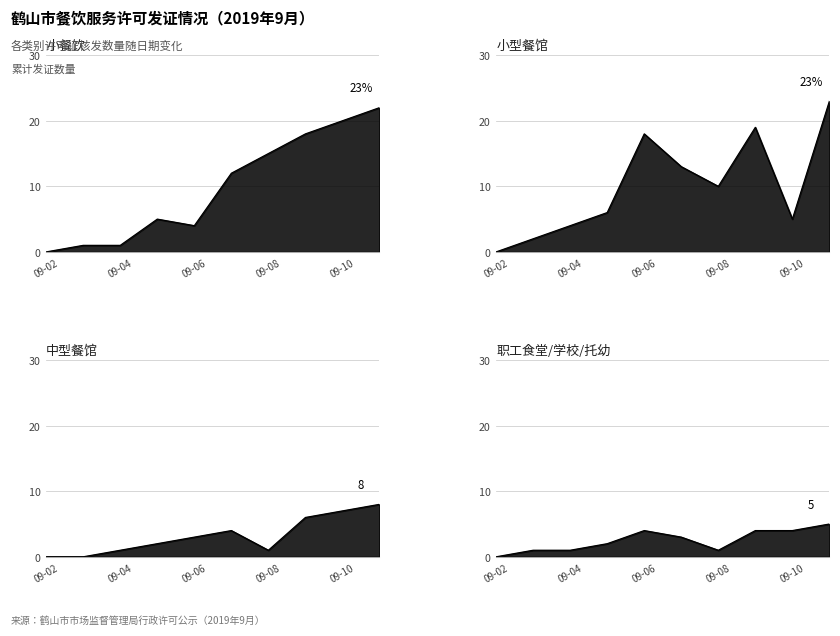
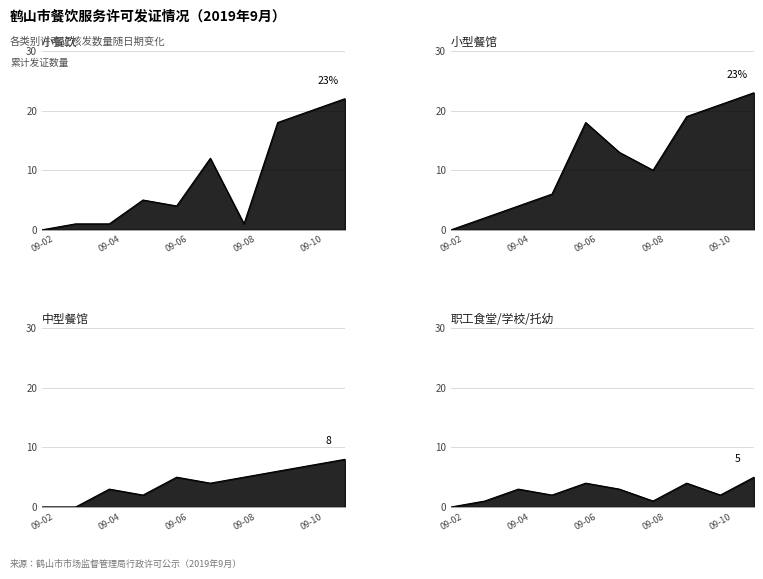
  {
    "小餐饮": {
      "09-02": 0,
      "09-04": 1,
      "09-06": 4,
-     "09-08": 15,
+     "09-08": 1,
      "09-10": 20
    },
    "小型餐馆": {
      "09-02": 0,
      "09-04": 4,
      "09-06": 18,
      "09-08": 10,
-     "09-10": 5
+     "09-10": 21
    },
    "中型餐馆": {
      "09-02": 0,
-     "09-04": 1,
-     "09-06": 3,
-     "09-08": 1,
+     "09-04": 3,
+     "09-06": 5,
+     "09-08": 5,
      "09-10": 7
    },
    "职工食堂/学校/托幼": {
      "09-02": 0,
-     "09-04": 1,
+     "09-04": 3,
      "09-06": 4,
      "09-08": 1,
-     "09-10": 4
+     "09-10": 2
    }
  }
